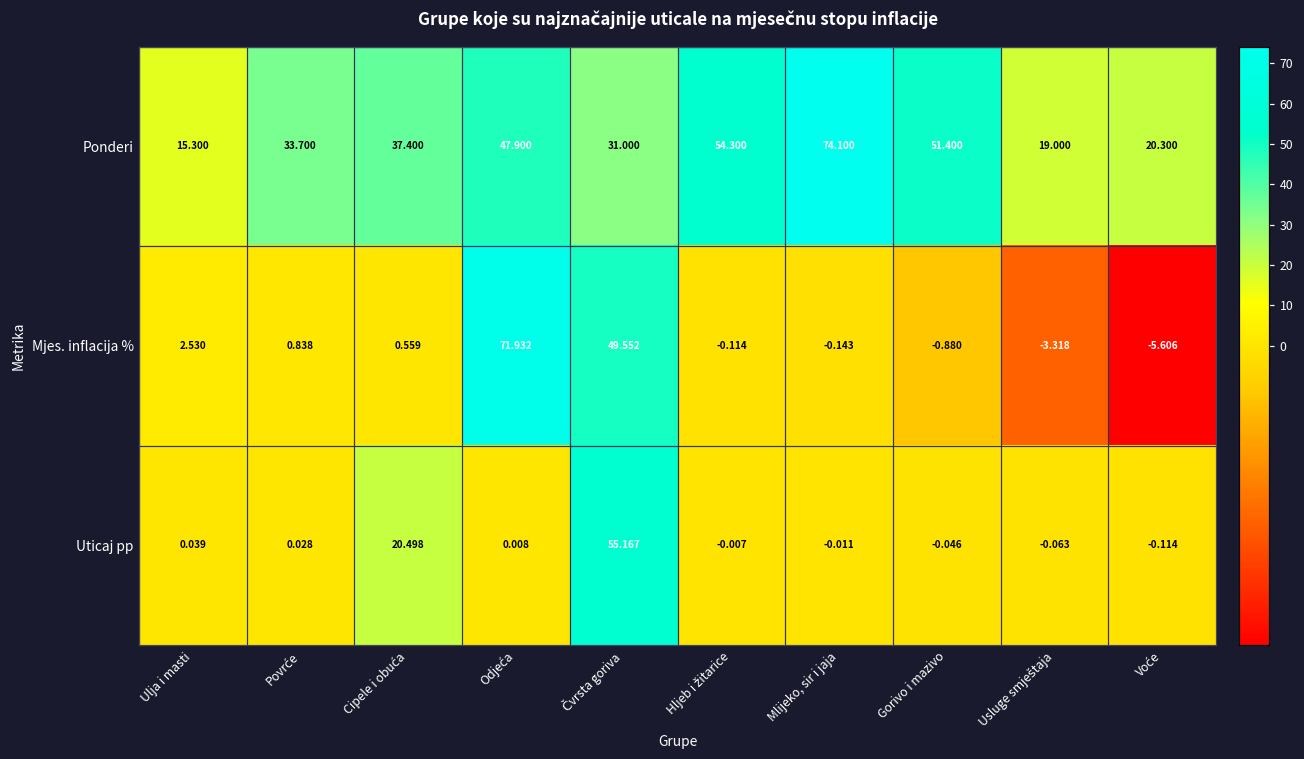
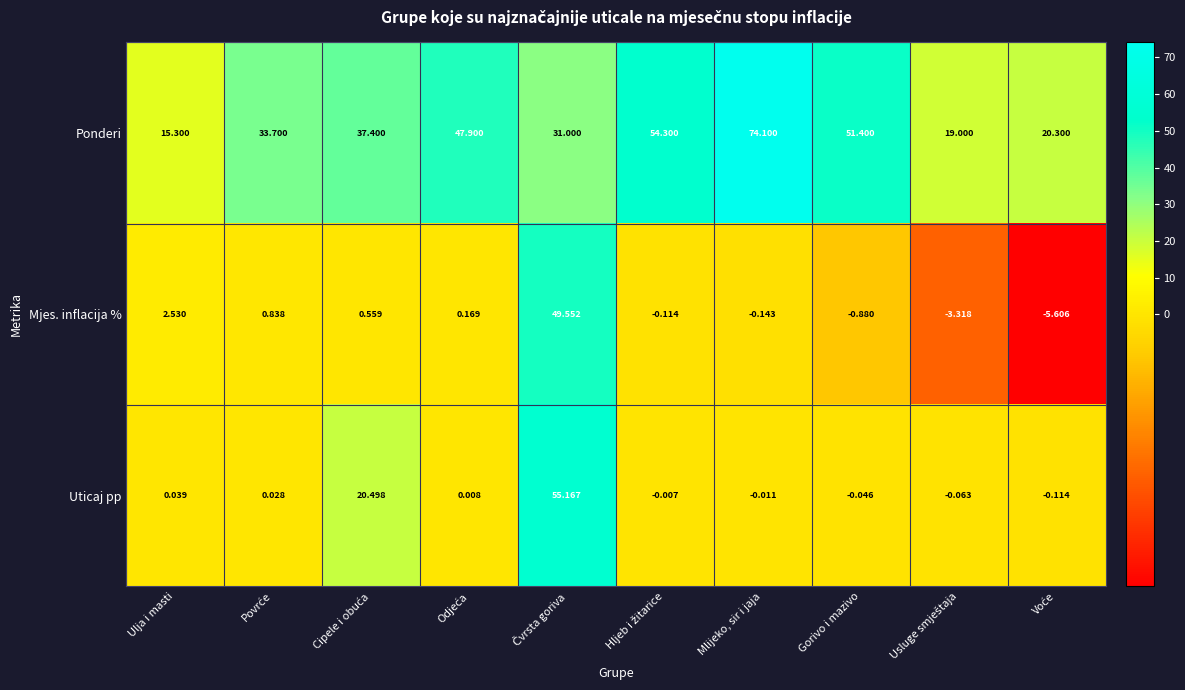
  {
    "Ponderi": {
      "Ulja i masti": 15.300,
      "Povrće": 33.700,
      "Cipele i obuća": 37.400,
      "Odjeća": 47.900,
      "Čvrsta goriva": 31.000,
      "Hljeb i žitarice": 54.300,
      "Mlijeko, sir i jaja": 74.100,
      "Gorivo i mazivo": 51.400,
      "Usluge smještaja": 19.000,
      "Voće": 20.300
    },
    "Mjes. inflacija %": {
      "Ulja i masti": 2.530,
      "Povrće": 0.838,
      "Cipele i obuća": 0.559,
-     "Odjeća": 71.932,
+     "Odjeća": 0.169,
      "Čvrsta goriva": 49.552,
      "Hljeb i žitarice": -0.114,
      "Mlijeko, sir i jaja": -0.143,
      "Gorivo i mazivo": -0.880,
      "Usluge smještaja": -3.318,
      "Voće": -5.606
    },
    "Uticaj pp": {
      "Ulja i masti": 0.039,
      "Povrće": 0.028,
      "Cipele i obuća": 20.498,
      "Odjeća": 0.008,
      "Čvrsta goriva": 55.167,
      "Hljeb i žitarice": -0.007,
      "Mlijeko, sir i jaja": -0.011,
      "Gorivo i mazivo": -0.046,
      "Usluge smještaja": -0.063,
      "Voće": -0.114
    }
  }
